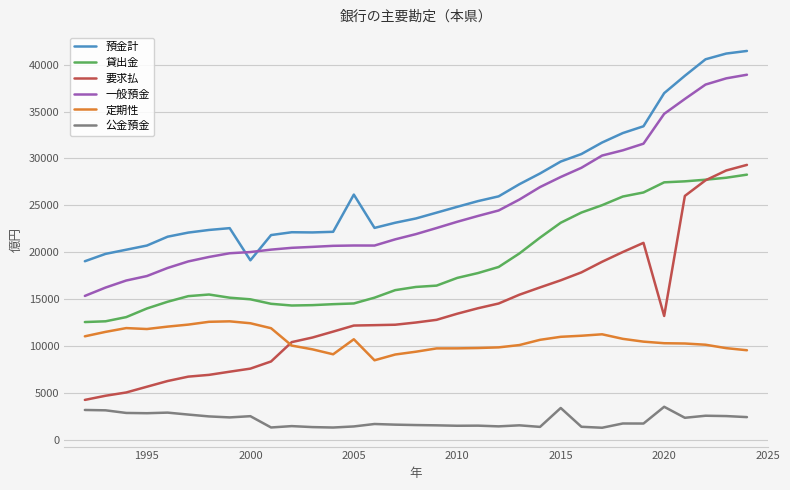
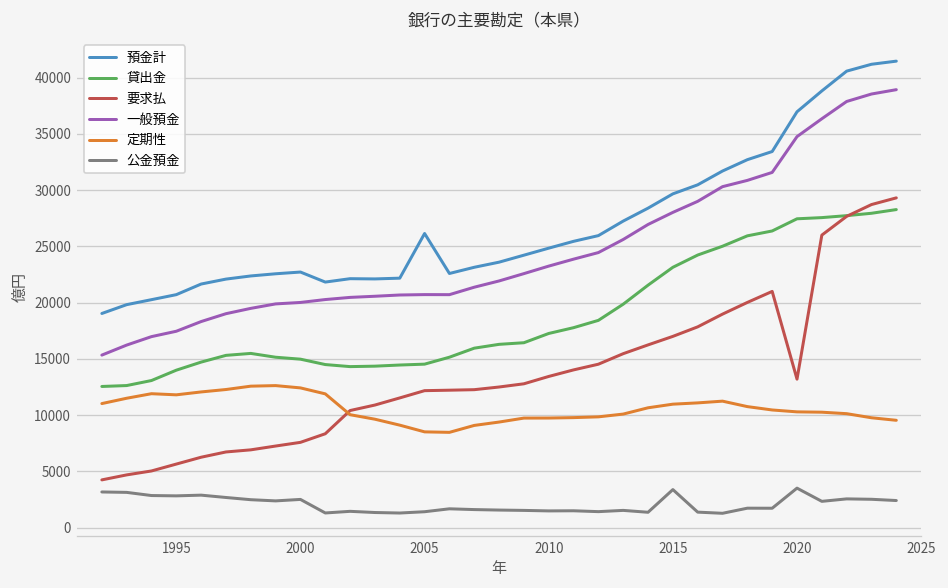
  {
    "預金計": {
      "1995": 21000,
-     "2000": 19000,
+     "2000": 23000,
      "2005": 26000,
      "2010": 25000,
      "2015": 30000,
      "2020": 37000
    },
    "貸出金": {
      "1995": 14000,
      "2000": 15000,
      "2005": 15000,
      "2010": 17000,
      "2015": 23000,
      "2020": 27000
    },
    "要求払": {
      "1995": 6000,
      "2000": 8000,
      "2005": 12000,
      "2010": 13000,
      "2015": 17000,
      "2020": 13000
    },
    "一般預金": {
      "1995": 17000,
      "2000": 20000,
      "2005": 21000,
      "2010": 23000,
      "2015": 28000,
      "2020": 35000
    },
    "定期性": {
      "1995": 12000,
      "2000": 12000,
-     "2005": 11000,
+     "2005": 9000,
      "2010": 10000,
      "2015": 11000,
      "2020": 10000
    },
    "公金預金": {
      "1995": 3000,
      "2000": 3000,
      "2005": 1000,
      "2010": 1000,
      "2015": 3000,
      "2020": 4000
    }
  }
